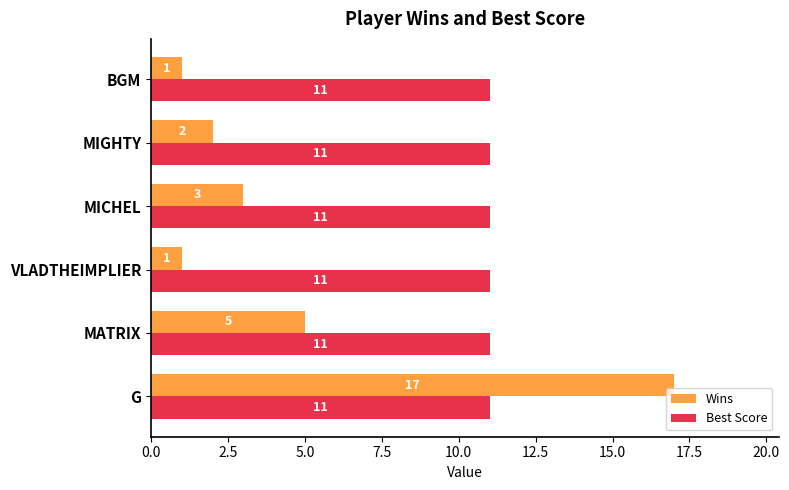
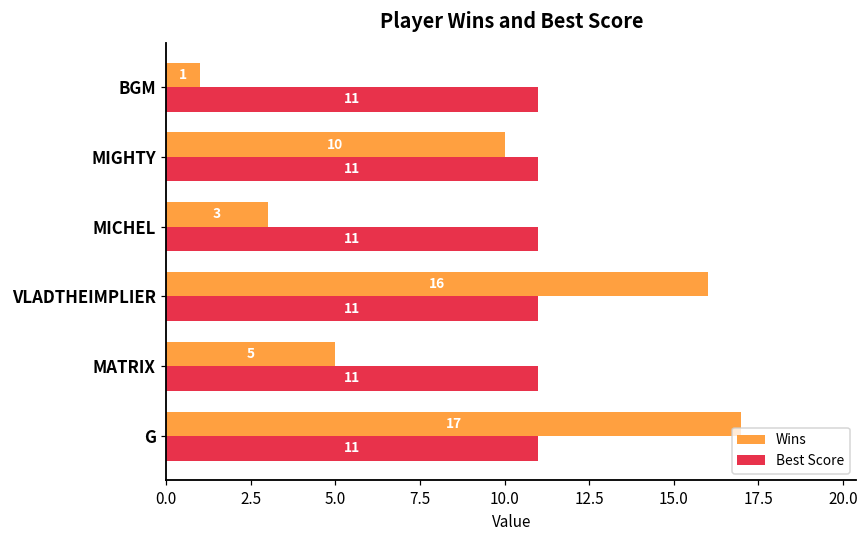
  {
    "Wins": {
      "BGM": 1,
-     "MIGHTY": 2,
+     "MIGHTY": 10,
      "MICHEL": 3,
-     "VLADTHEIMPLIER": 1,
+     "VLADTHEIMPLIER": 16,
      "MATRIX": 5,
      "G": 17
    },
    "Best Score": {
      "BGM": 11,
      "MIGHTY": 11,
      "MICHEL": 11,
      "VLADTHEIMPLIER": 11,
      "MATRIX": 11,
      "G": 11
    }
  }
